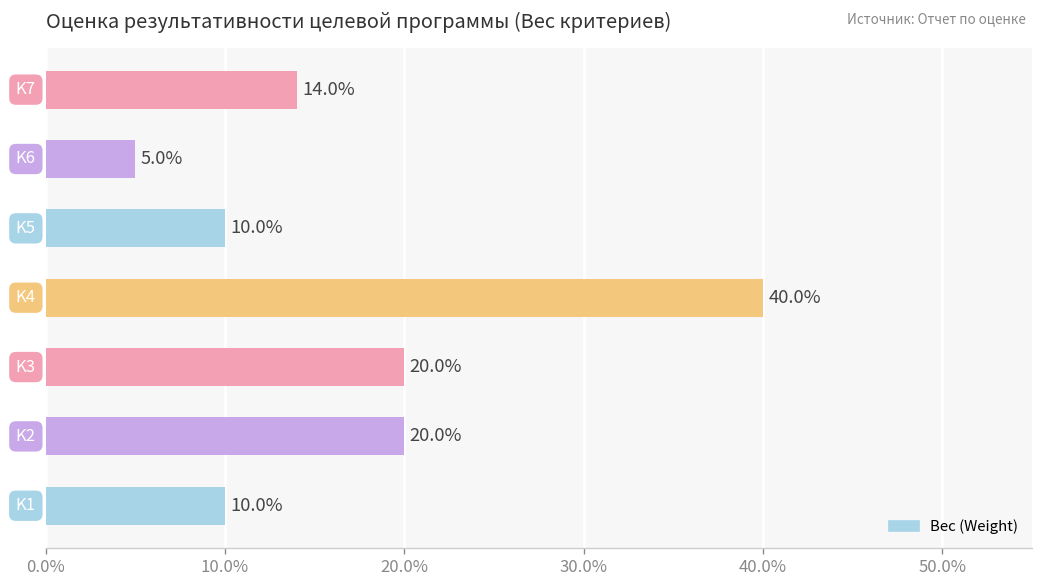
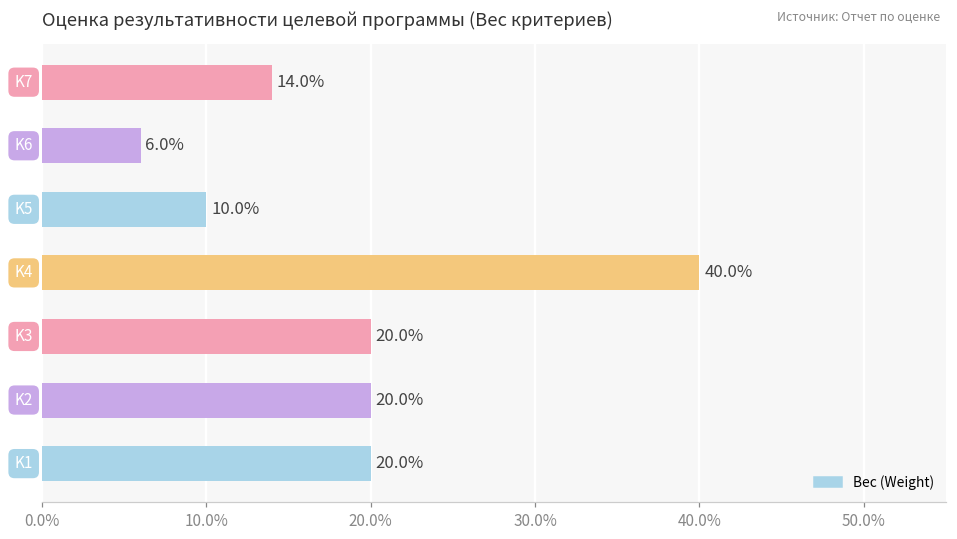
  {
    "K7": "14.0%",
-   "K6": "5.0%",
+   "K6": "6.0%",
    "K5": "10.0%",
    "K4": "40.0%",
    "K3": "20.0%",
    "K2": "20.0%",
-   "K1": "10.0%"
+   "K1": "20.0%"
  }
